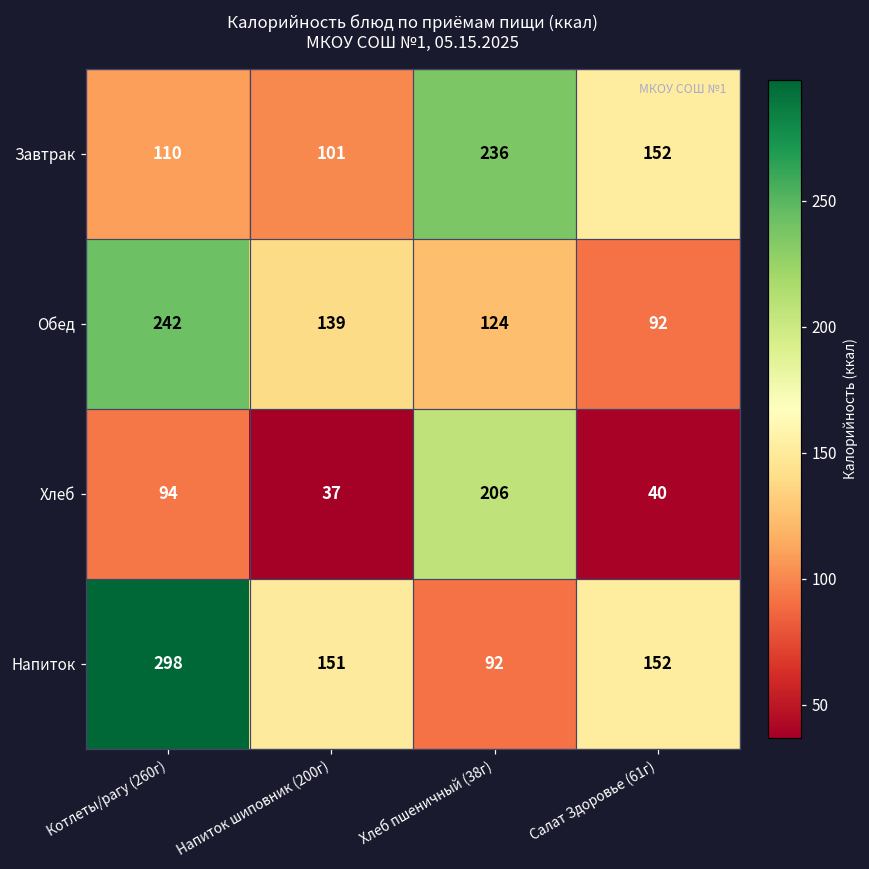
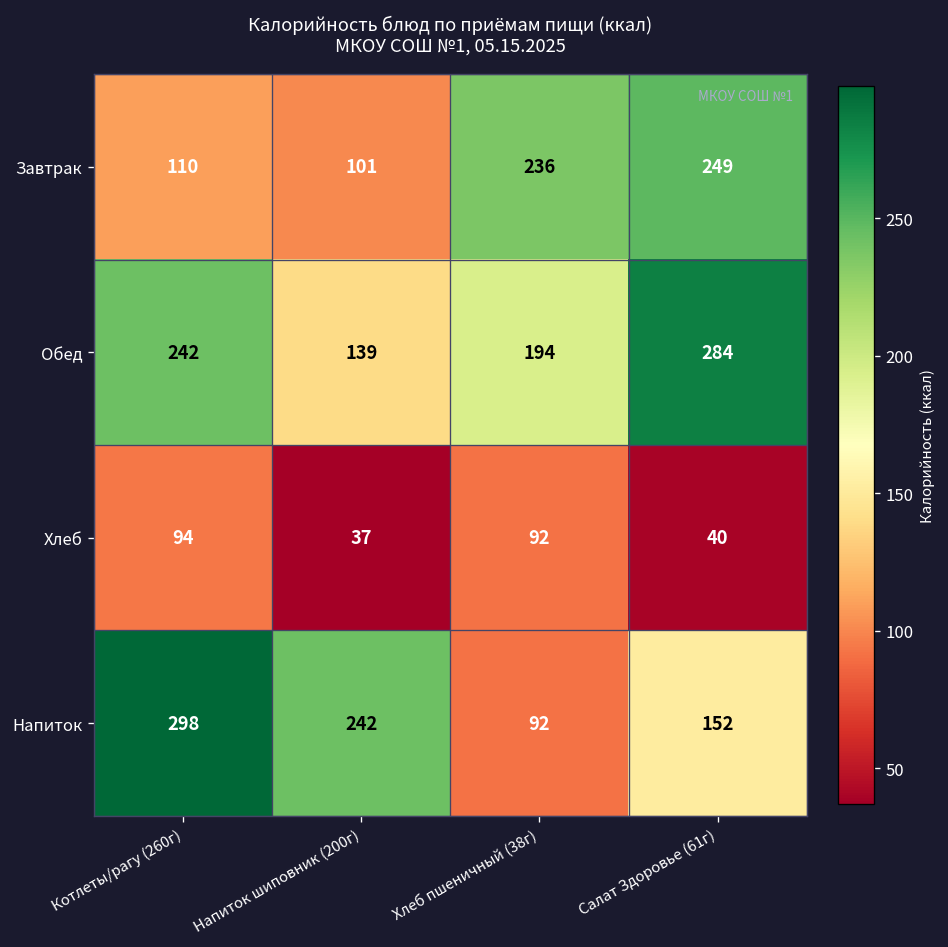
  {
    "Завтрак": {
      "Котлеты/рагу (260г)": 110,
      "Напиток шиповник (200г)": 101,
      "Хлеб пшеничный (38г)": 236,
-     "Салат Здоровье (61г)": 152
+     "Салат Здоровье (61г)": 249
    },
    "Обед": {
      "Котлеты/рагу (260г)": 242,
      "Напиток шиповник (200г)": 139,
-     "Хлеб пшеничный (38г)": 124,
-     "Салат Здоровье (61г)": 92
+     "Хлеб пшеничный (38г)": 194,
+     "Салат Здоровье (61г)": 284
    },
    "Хлеб": {
      "Котлеты/рагу (260г)": 94,
      "Напиток шиповник (200г)": 37,
-     "Хлеб пшеничный (38г)": 206,
+     "Хлеб пшеничный (38г)": 92,
      "Салат Здоровье (61г)": 40
    },
    "Напиток": {
      "Котлеты/рагу (260г)": 298,
-     "Напиток шиповник (200г)": 151,
+     "Напиток шиповник (200г)": 242,
      "Хлеб пшеничный (38г)": 92,
      "Салат Здоровье (61г)": 152
    }
  }
